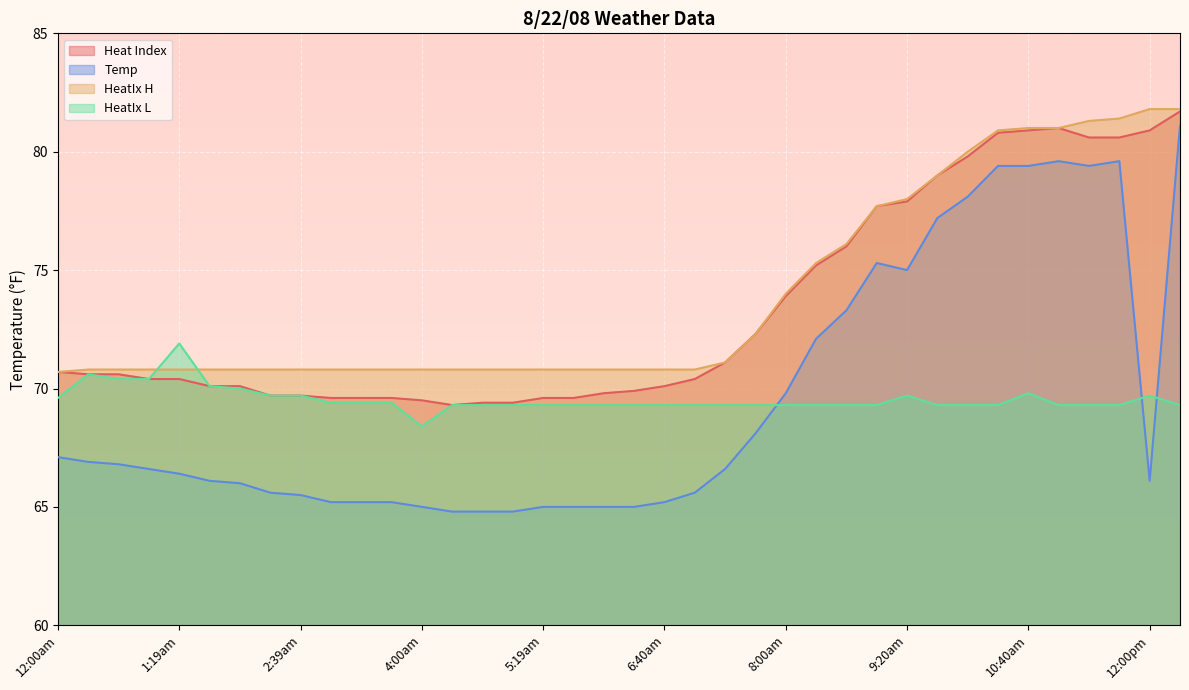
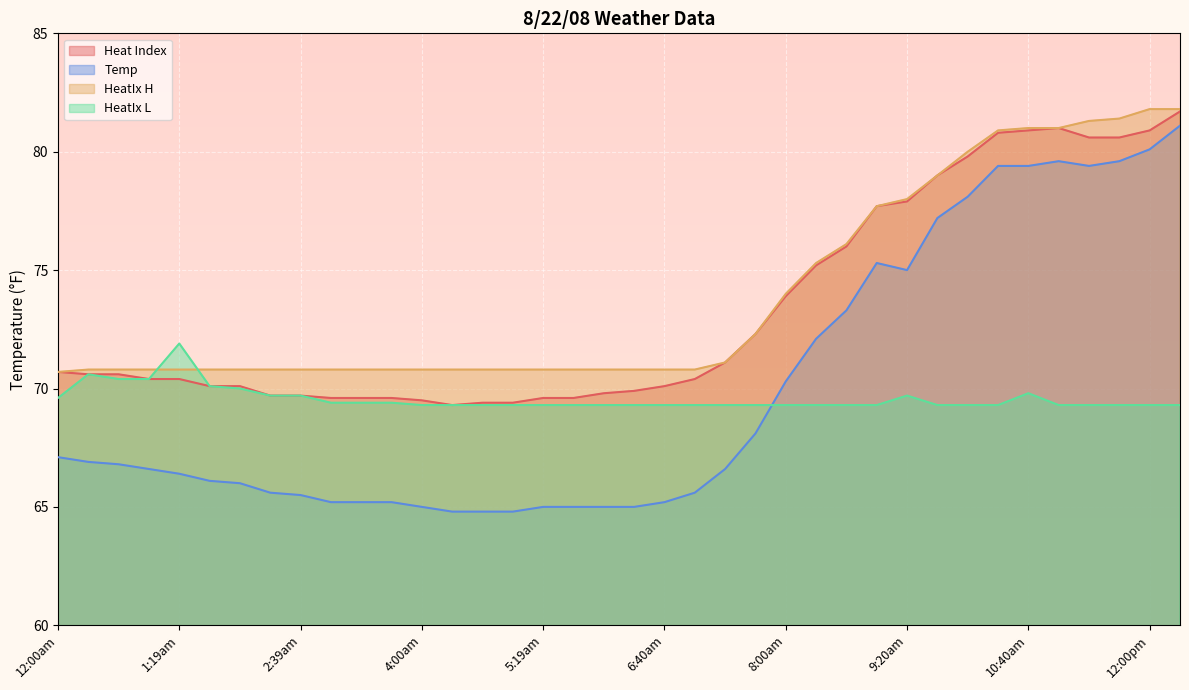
  {
    "Temp": {
      "12:00am": 67.1,
      "1:19am": 66.4,
      "2:39am": 65.5,
      "4:00am": 65.0,
      "5:19am": 65.0,
      "6:40am": 65.2,
-     "8:00am": 69.8,
+     "8:00am": 70.3,
      "9:20am": 75.0,
      "10:40am": 79.4,
-     "12:00pm": 66.1
+     "12:00pm": 80.1
    },
    "HeatIx L": {
      "12:00am": 69.6,
      "1:19am": 71.9,
-     "4:00am": 68.4,
+     "4:00am": 69.3,
      "5:19am": 69.3,
      "6:40am": 69.3,
      "8:00am": 69.3,
      "9:20am": 69.7,
      "10:40am": 69.8,
-     "12:00pm": 69.7
+     "12:00pm": 69.3
    }
  }
